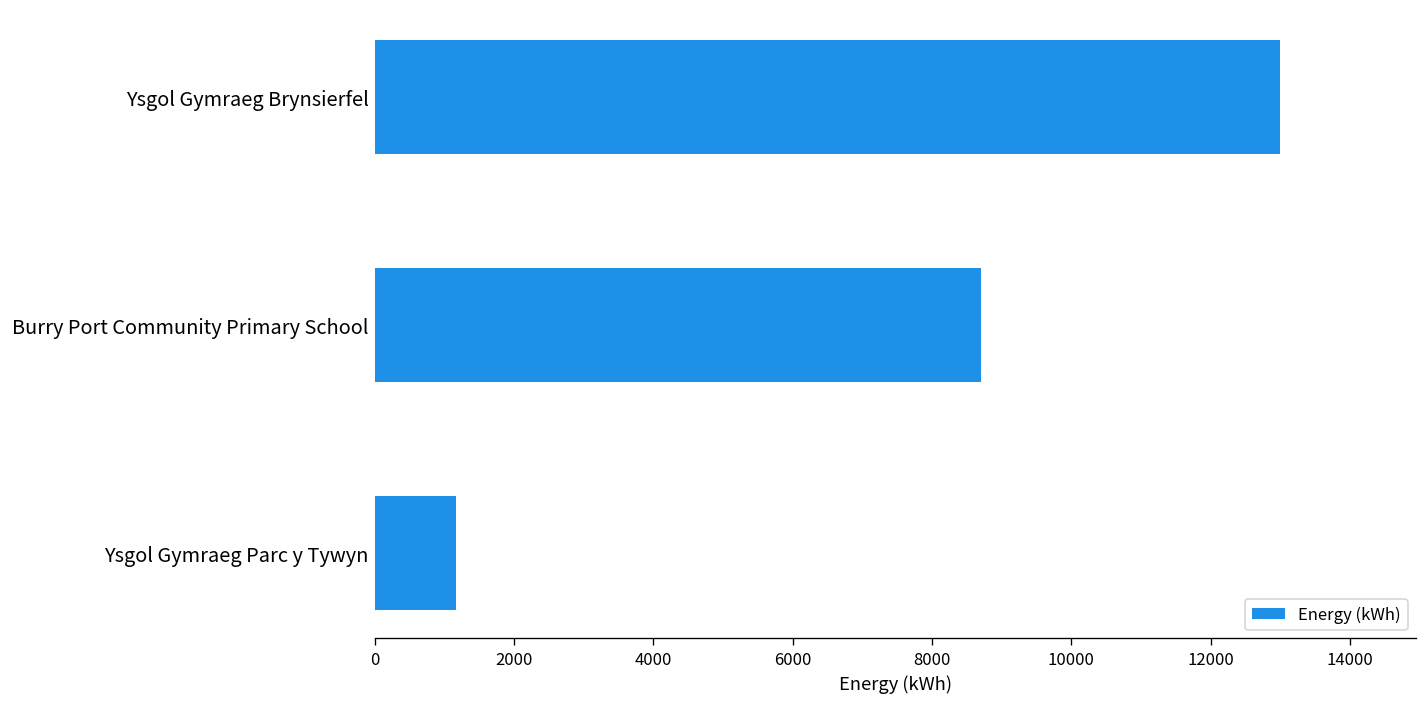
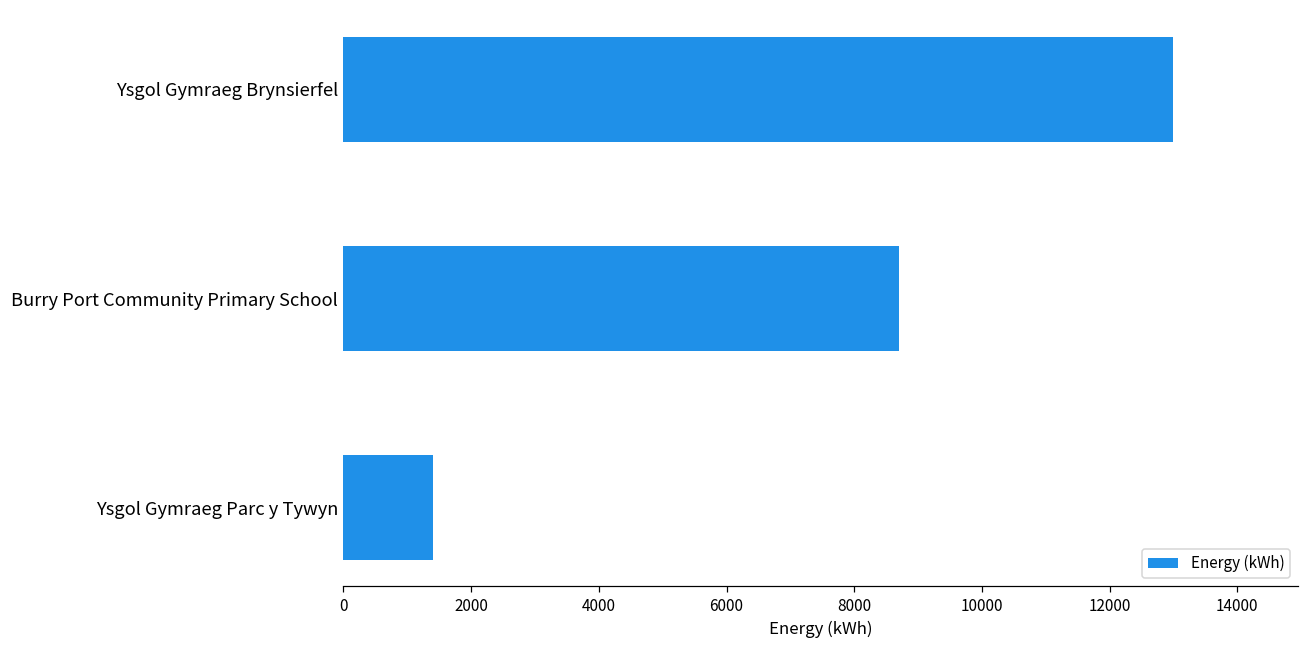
  {
    "Ysgol Gymraeg Brynsierfel": 13000,
    "Burry Port Community Primary School": 8700,
-   "Ysgol Gymraeg Parc y Tywyn": 1200
+   "Ysgol Gymraeg Parc y Tywyn": 1400
  }
